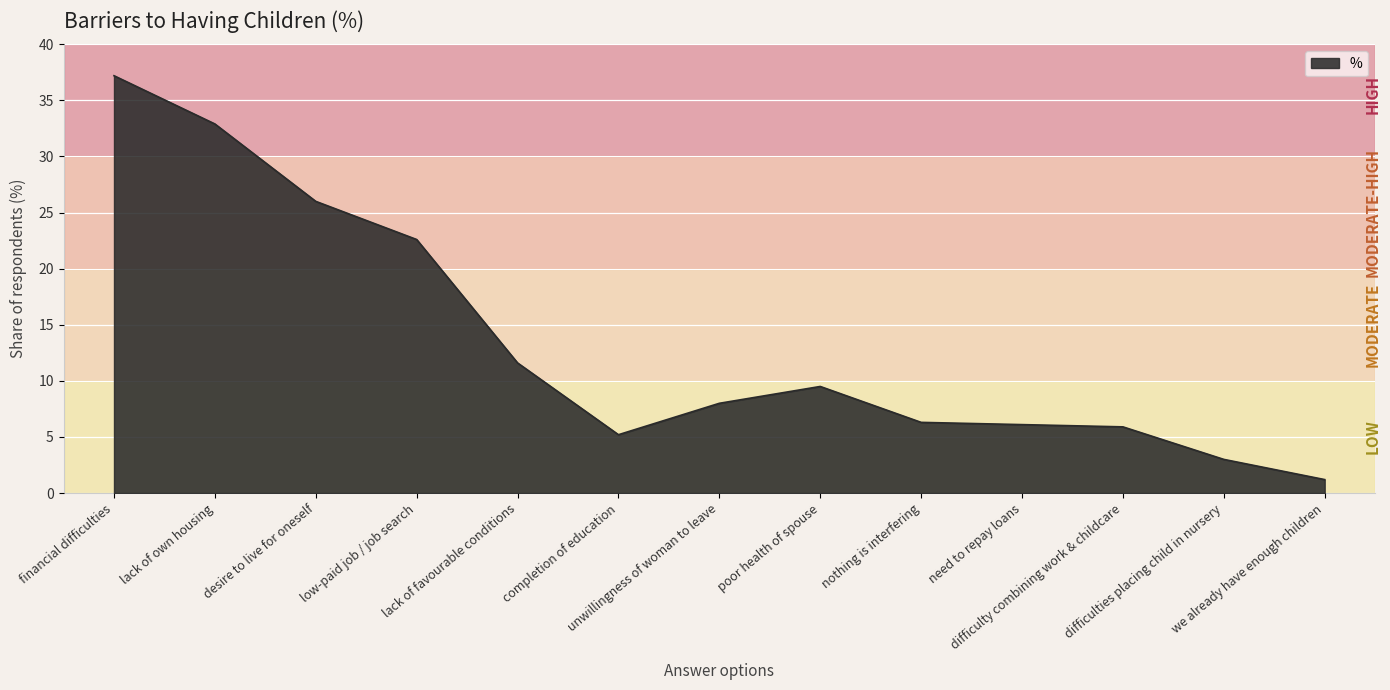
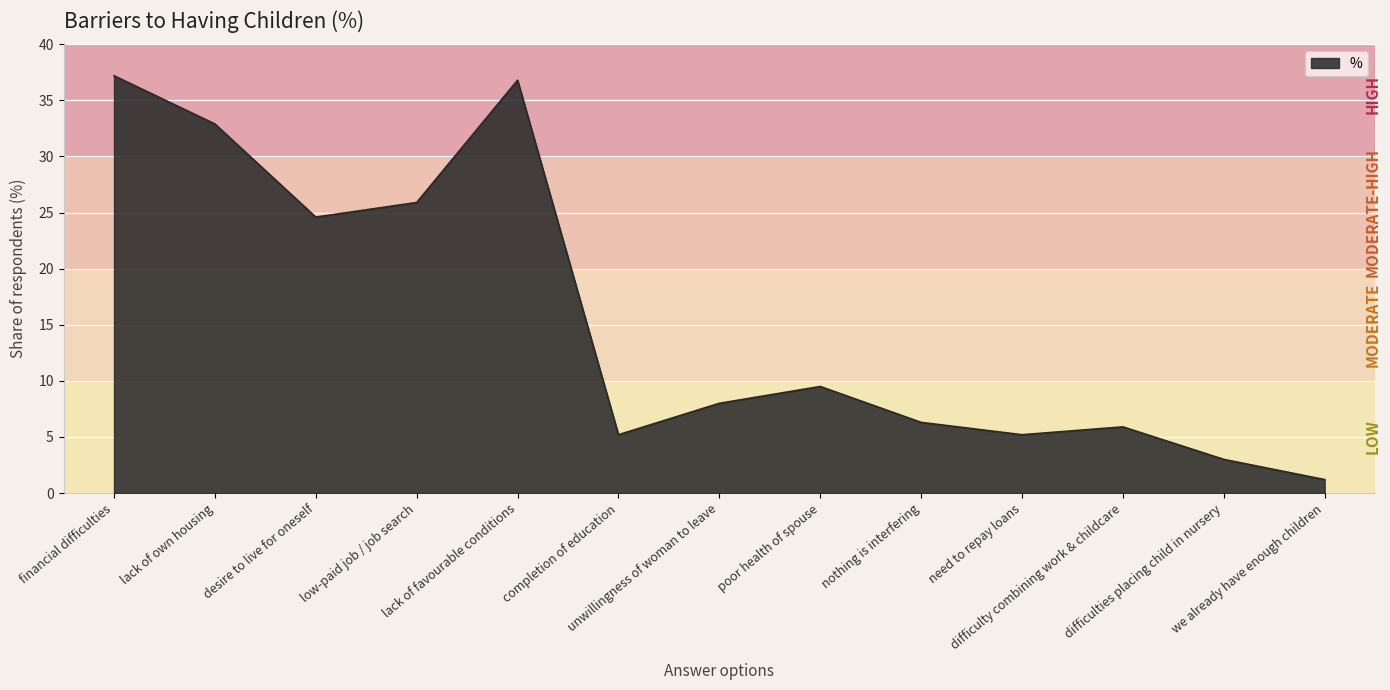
  {
    "financial difficulties": 37.2,
    "lack of own housing": 32.9,
-   "desire to live for oneself": 26.0,
-   "low-paid job / job search": 22.6,
-   "lack of favourable conditions": 11.6,
+   "desire to live for oneself": 24.6,
+   "low-paid job / job search": 25.9,
+   "lack of favourable conditions": 36.8,
    "completion of education": 5.2,
    "unwillingness of woman to leave": 8.0,
    "poor health of spouse": 9.5,
    "nothing is interfering": 6.3,
-   "need to repay loans": 6.1,
+   "need to repay loans": 5.2,
    "difficulty combining work & childcare": 5.9,
    "difficulties placing child in nursery": 3.0,
    "we already have enough children": 1.2
  }
